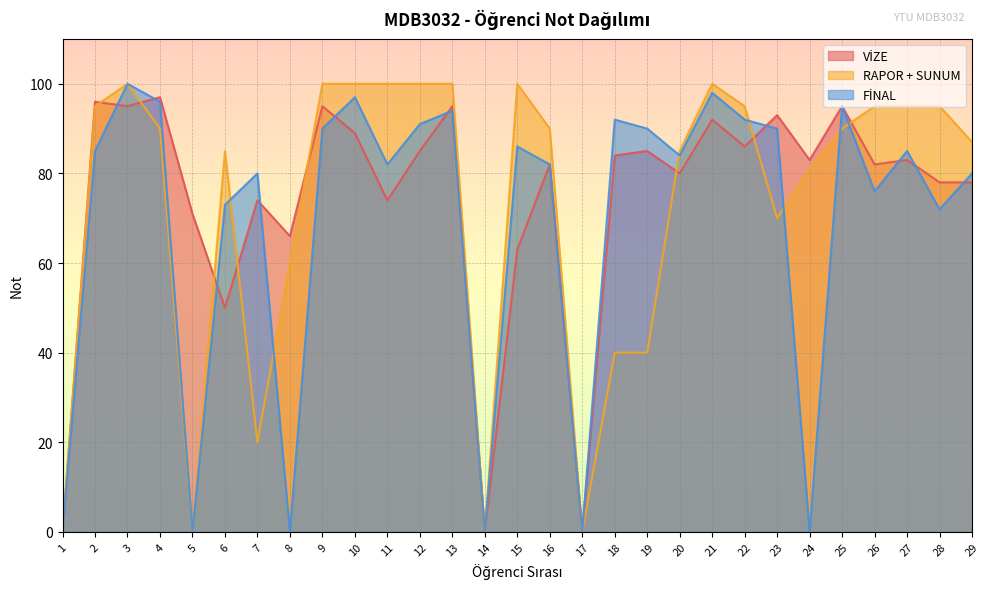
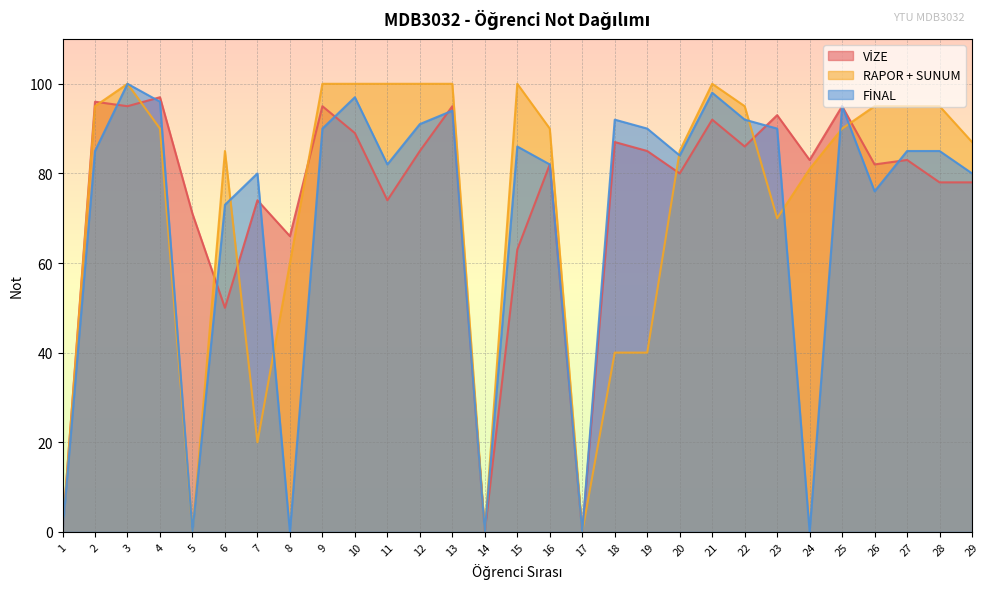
  {
    "VİZE": {
      "2": 96,
      "3": 95,
      "4": 97,
      "5": 71,
      "6": 50,
      "7": 74,
      "8": 66,
      "9": 95,
      "10": 89,
      "11": 74,
      "12": 85,
      "13": 95,
      "15": 63,
-     "18": 84,
+     "18": 87,
      "19": 85,
      "20": 80,
      "21": 92,
      "22": 86,
      "23": 93,
      "24": 83,
      "26": 82,
      "27": 83,
      "28": 78,
      "29": 78
    },
    "RAPOR + SUNUM": {
      "2": 95,
      "4": 90,
      "6": 85,
      "7": 20,
      "8": 60,
      "9": 100,
      "10": 100,
      "11": 100,
      "12": 100,
      "13": 100,
      "15": 100,
      "16": 90,
      "18": 40,
      "19": 40,
      "20": 85,
      "21": 100,
      "22": 95,
      "23": 70,
      "24": 81,
      "25": 90,
      "29": 87
    },
    "FİNAL": {
      "2": 85,
      "4": 96,
      "6": 73,
      "7": 80,
      "8": 0,
      "9": 90,
      "10": 97,
      "11": 82,
      "12": 91,
      "13": 94,
      "15": 86,
      "18": 92,
      "19": 90,
      "20": 84,
      "21": 98,
      "22": 92,
      "23": 90,
      "24": 0,
      "26": 76,
      "27": 85,
-     "28": 72,
+     "28": 85,
      "29": 80
    }
  }
